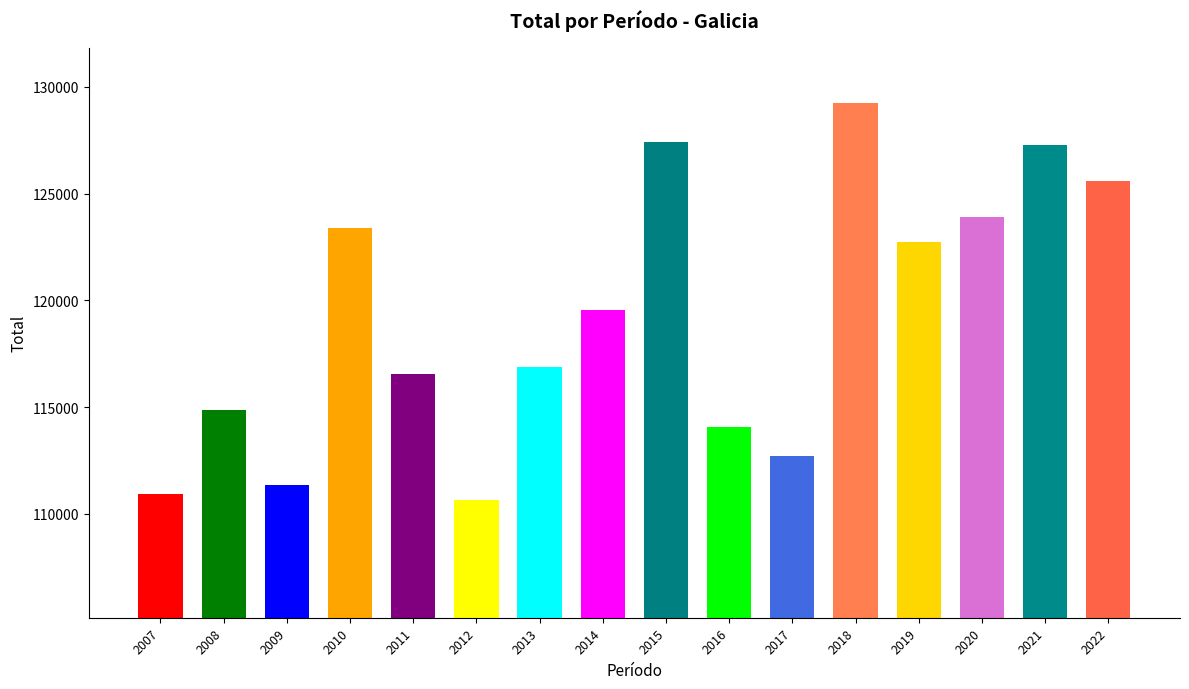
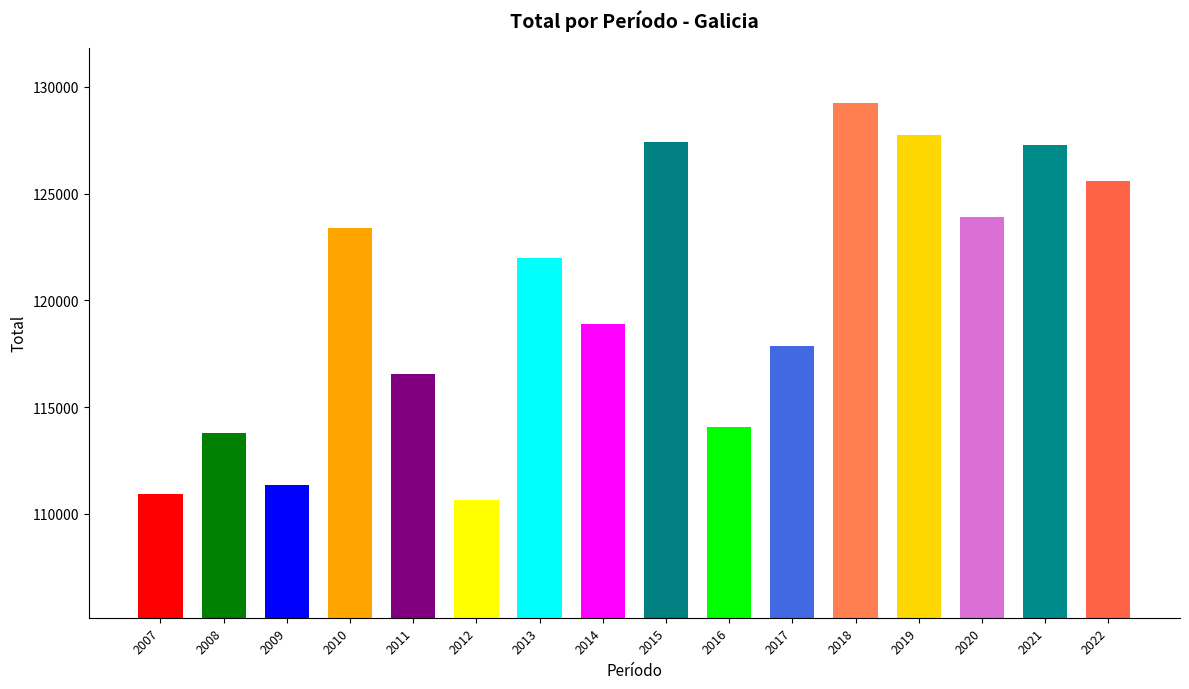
  {
    "2007": 110900,
-   "2008": 114900,
+   "2008": 113800,
    "2009": 111300,
    "2010": 123400,
    "2011": 116600,
    "2012": 110700,
-   "2013": 116900,
-   "2014": 119600,
+   "2013": 122000,
+   "2014": 118900,
    "2015": 127400,
    "2016": 114100,
-   "2017": 112700,
+   "2017": 117900,
    "2018": 129200,
-   "2019": 122700,
+   "2019": 127700,
    "2020": 123900,
    "2021": 127300,
    "2022": 125600
  }
